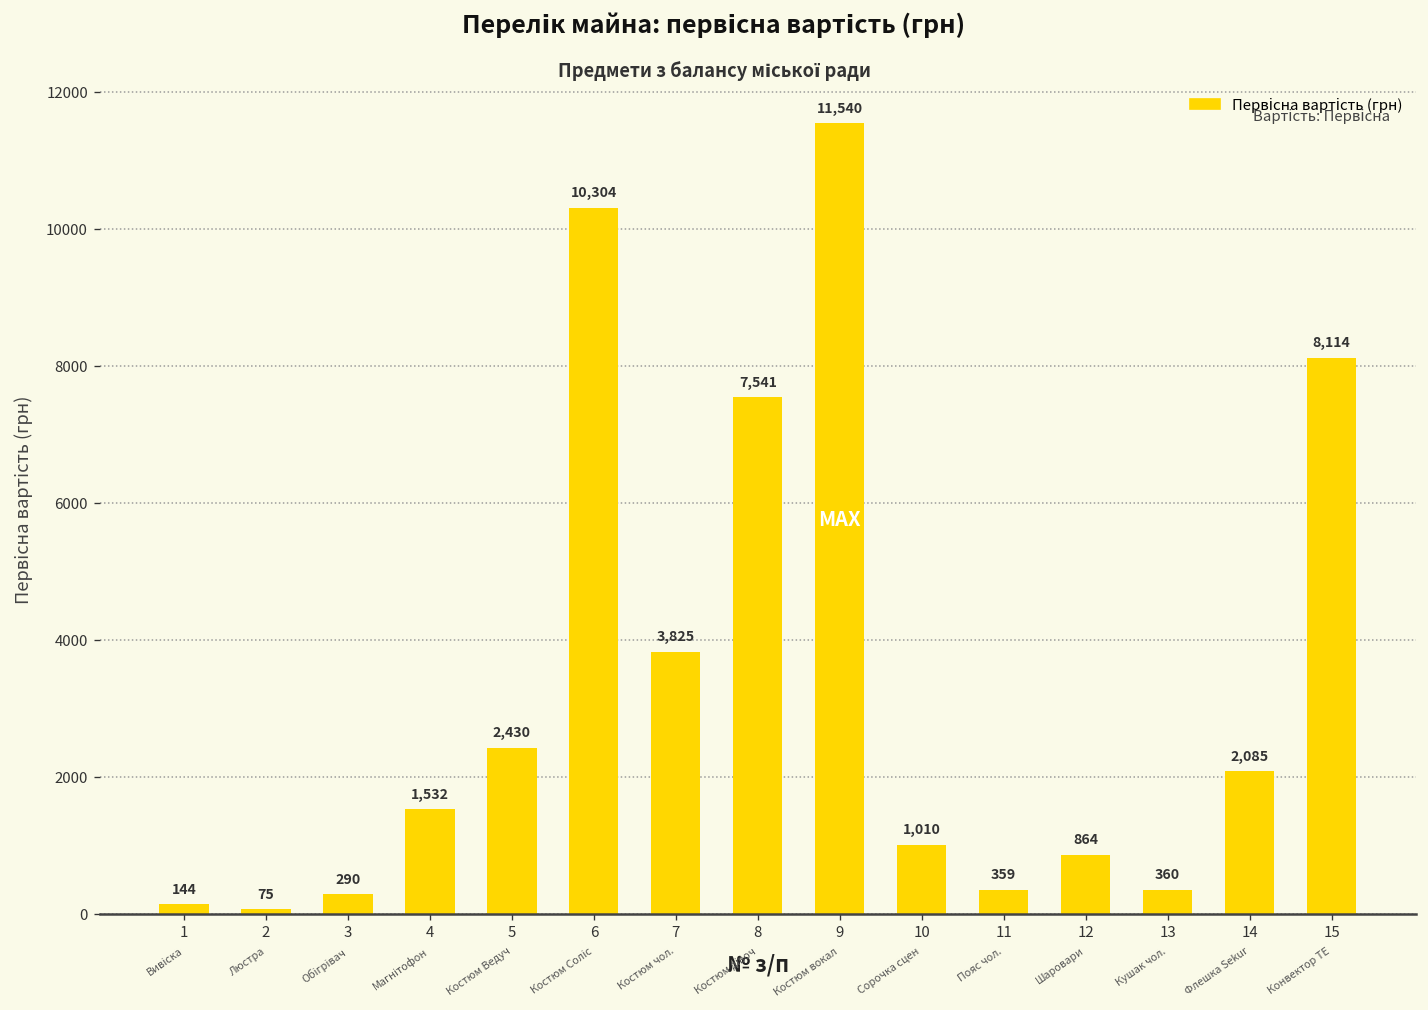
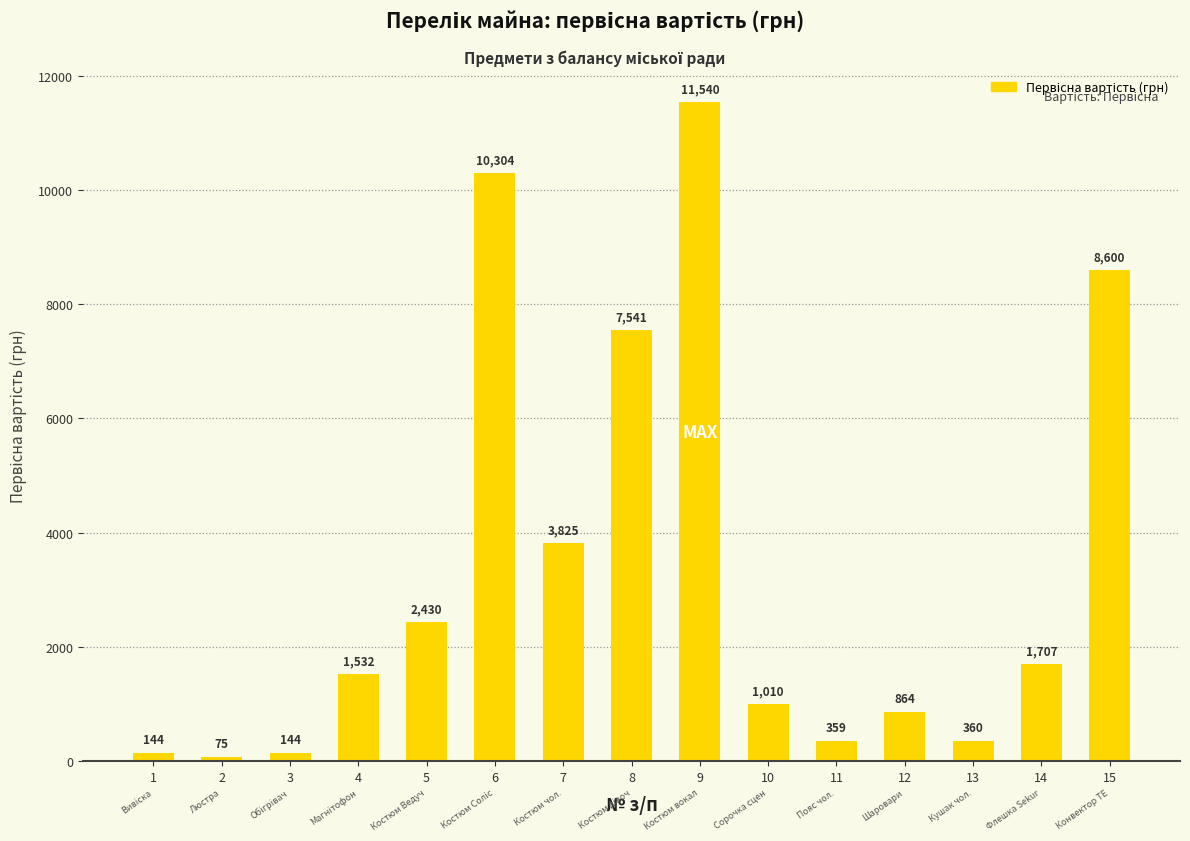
  {
    "1": "144",
    "2": "75",
-   "3": "290",
+   "3": "144",
    "4": "1,532",
    "5": "2,430",
    "6": "10,304",
    "7": "3,825",
    "8": "7,541",
    "9": "11,540",
    "10": "1,010",
    "11": "359",
    "12": "864",
    "13": "360",
-   "14": "2,085",
-   "15": "8,114"
+   "14": "1,707",
+   "15": "8,600"
  }
